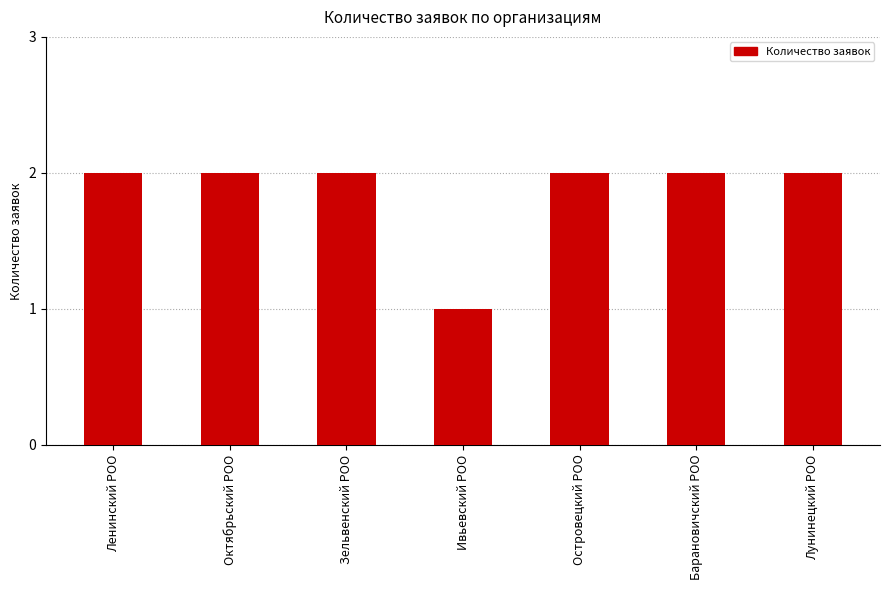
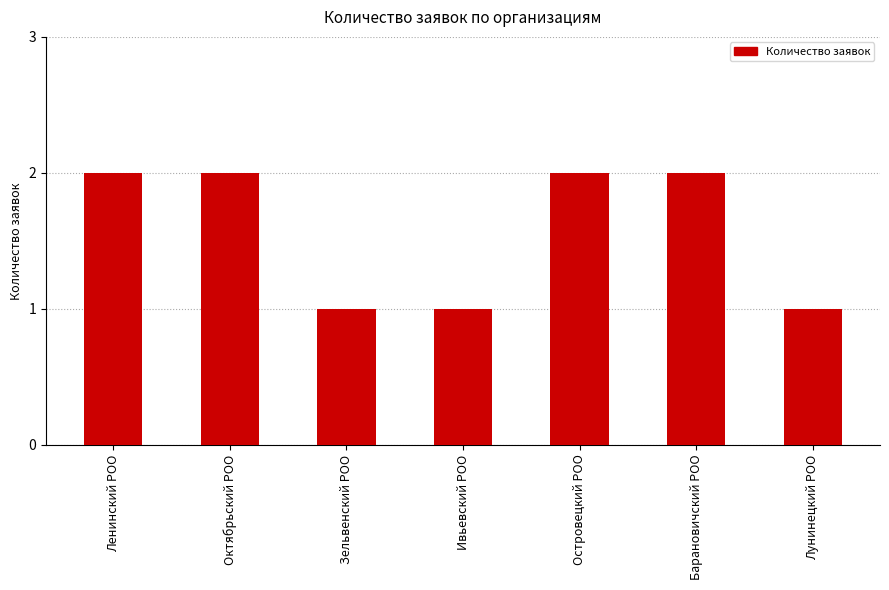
  {
    "Ленинский РОО": 2,
    "Октябрьский РОО": 2,
-   "Зельвенский РОО": 2,
+   "Зельвенский РОО": 1,
    "Ивьевский РОО": 1,
    "Островецкий РОО": 2,
    "Барановичский РОО": 2,
-   "Лунинецкий РОО": 2
+   "Лунинецкий РОО": 1
  }
